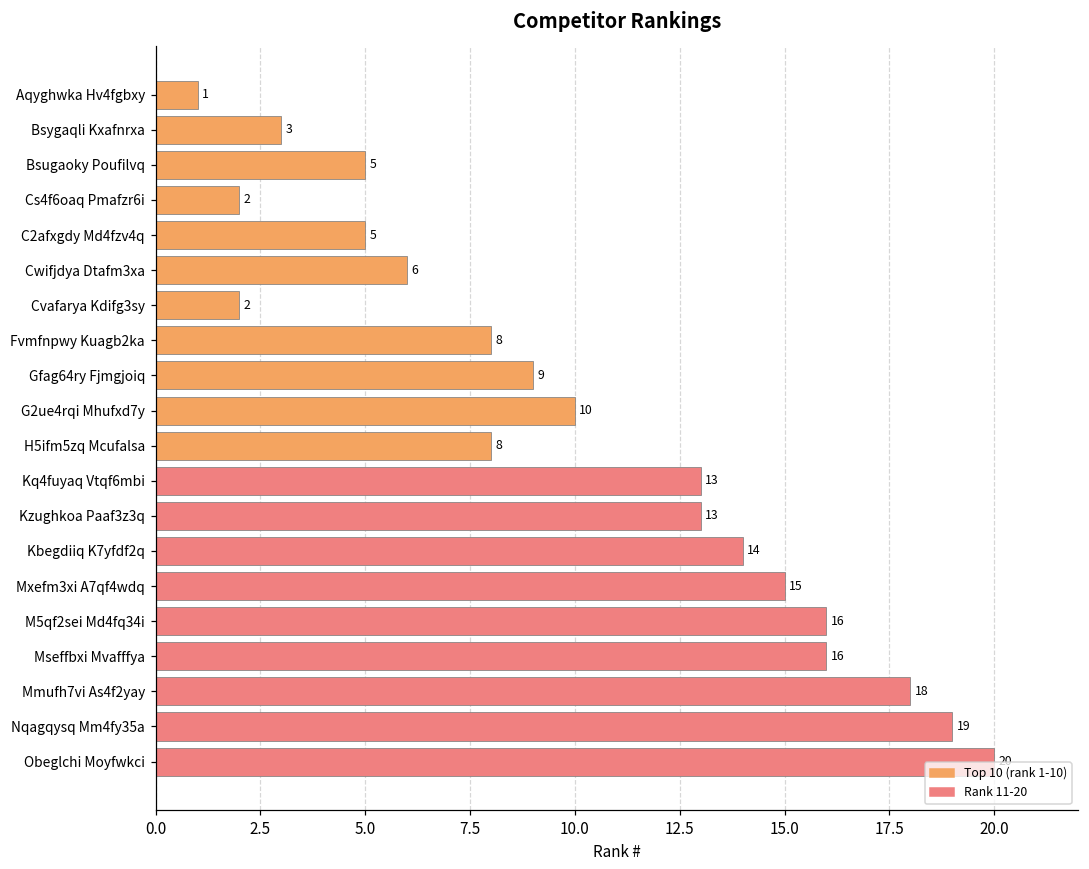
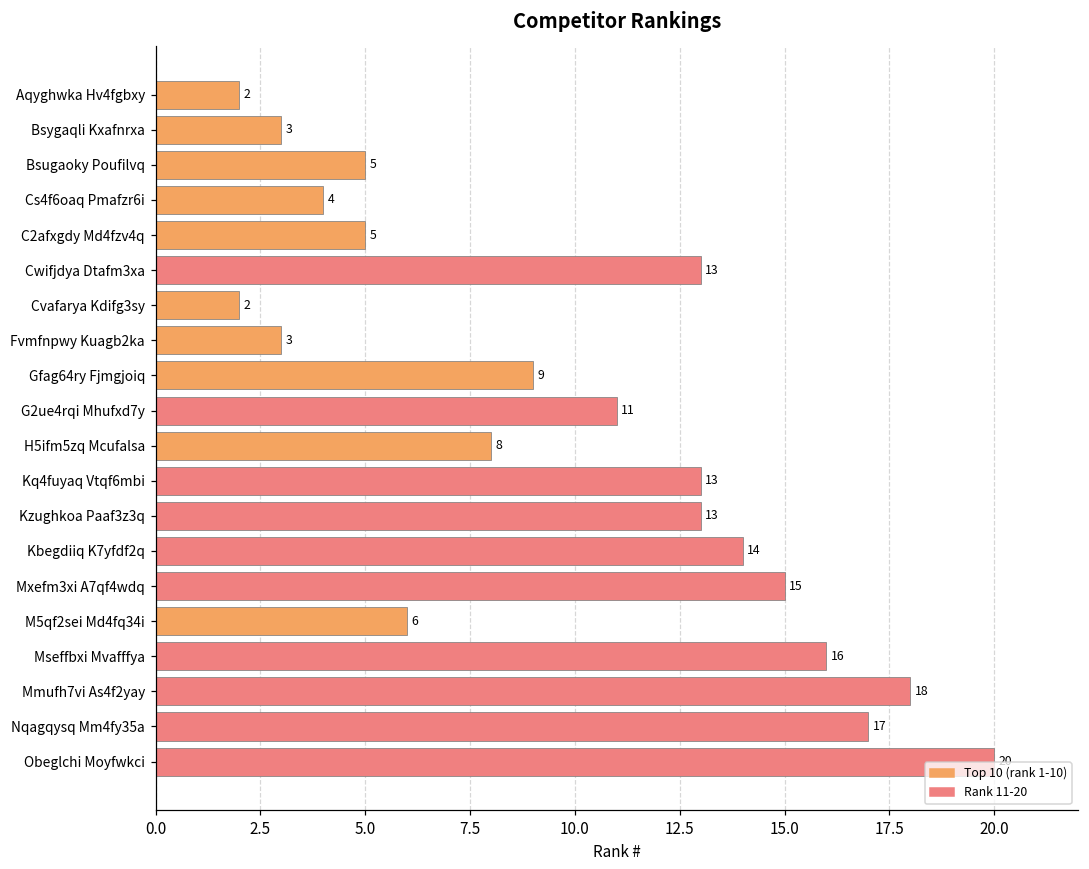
  {
-   "Aqyghwka Hv4fgbxy": 1,
+   "Aqyghwka Hv4fgbxy": 2,
    "Bsygaqli Kxafnrxa": 3,
    "Bsugaoky Poufilvq": 5,
-   "Cs4f6oaq Pmafzr6i": 2,
+   "Cs4f6oaq Pmafzr6i": 4,
    "C2afxgdy Md4fzv4q": 5,
-   "Cwifjdya Dtafm3xa": 6,
+   "Cwifjdya Dtafm3xa": 13,
    "Cvafarya Kdifg3sy": 2,
-   "Fvmfnpwy Kuagb2ka": 8,
+   "Fvmfnpwy Kuagb2ka": 3,
    "Gfag64ry Fjmgjoiq": 9,
-   "G2ue4rqi Mhufxd7y": 10,
+   "G2ue4rqi Mhufxd7y": 11,
    "H5ifm5zq Mcufalsa": 8,
    "Kq4fuyaq Vtqf6mbi": 13,
    "Kzughkoa Paaf3z3q": 13,
    "Kbegdiiq K7yfdf2q": 14,
    "Mxefm3xi A7qf4wdq": 15,
-   "M5qf2sei Md4fq34i": 16,
+   "M5qf2sei Md4fq34i": 6,
    "Mseffbxi Mvafffya": 16,
    "Mmufh7vi As4f2yay": 18,
-   "Nqagqysq Mm4fy35a": 19
+   "Nqagqysq Mm4fy35a": 17
  }
